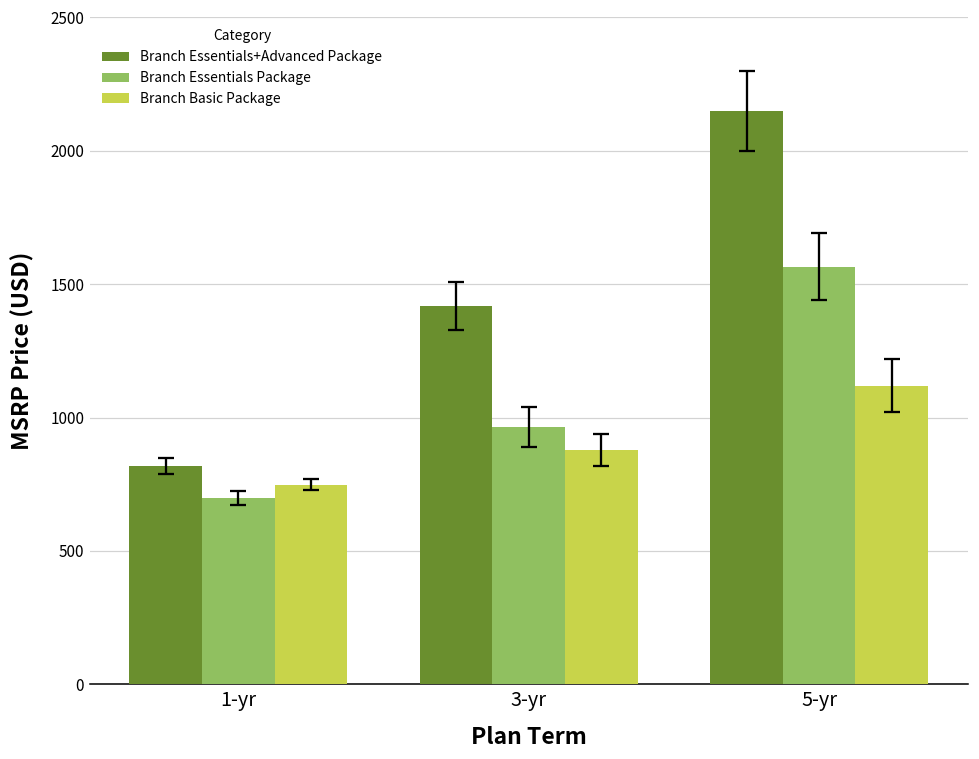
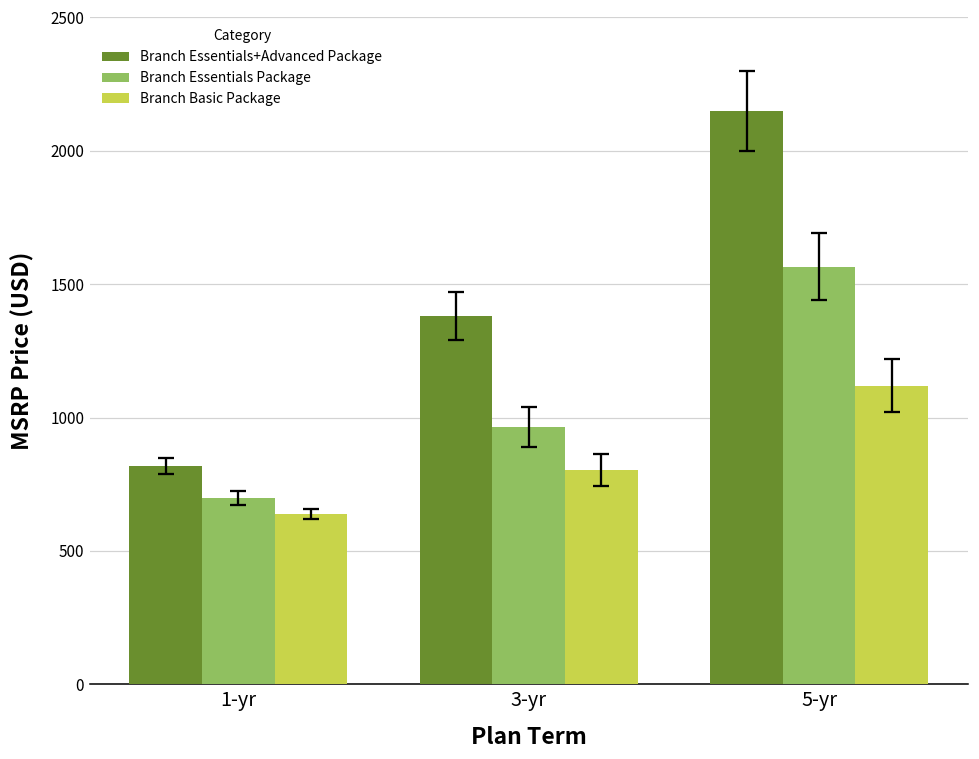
  {
    "Branch Essentials+Advanced Package": {
      "1-yr": 820,
-     "3-yr": 1420,
+     "3-yr": 1380,
      "5-yr": 2150
    },
    "Branch Essentials Package": {
      "1-yr": 700,
      "3-yr": 960,
      "5-yr": 1570
    },
    "Branch Basic Package": {
-     "1-yr": 750,
-     "3-yr": 880,
+     "1-yr": 640,
+     "3-yr": 800,
      "5-yr": 1120
    }
  }
